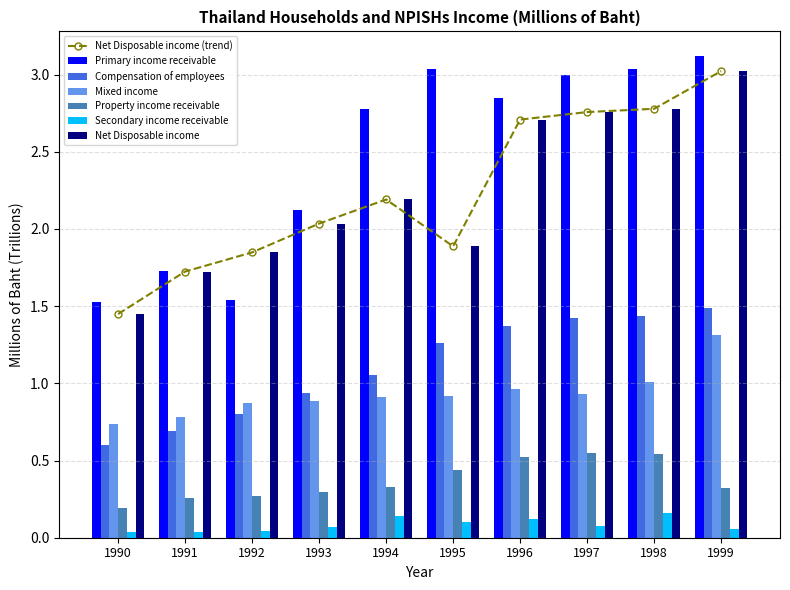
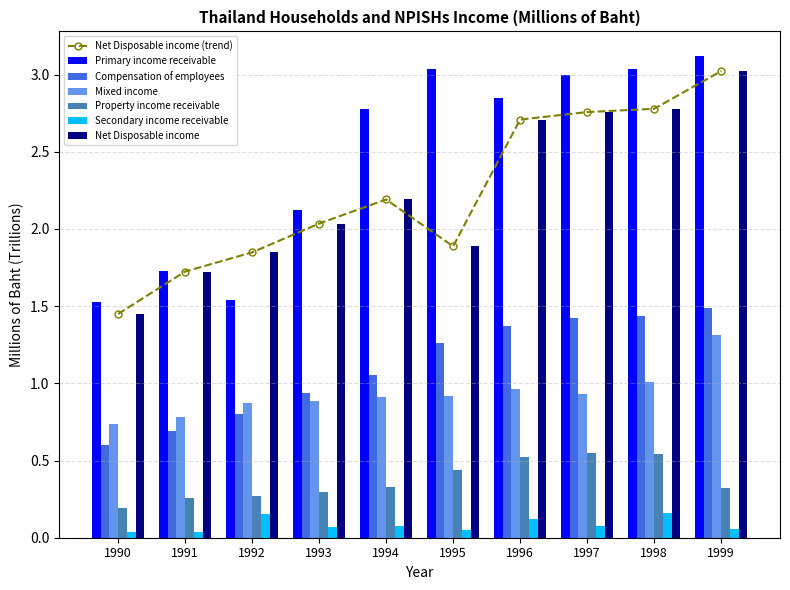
  {
    "Primary income receivable": {
      "1990": 1.53,
      "1991": 1.73,
      "1992": 1.54,
      "1993": 2.12,
      "1994": 2.78,
      "1995": 3.03,
      "1996": 2.85,
      "1997": 3.00,
      "1998": 3.04,
      "1999": 3.12
    },
    "Net Disposable income (trend)": {
      "1990": 1.45,
      "1991": 1.72,
      "1992": 1.85,
      "1993": 2.03,
      "1994": 2.19,
      "1995": 1.89,
      "1996": 2.71,
      "1997": 2.76,
      "1998": 2.78,
      "1999": 3.02
    },
    "Secondary income receivable": {
      "1990": 0.03,
      "1991": 0.04,
-     "1992": 0.05,
+     "1992": 0.15,
      "1993": 0.07,
-     "1994": 0.14,
-     "1995": 0.10,
+     "1994": 0.08,
+     "1995": 0.05,
      "1996": 0.12,
      "1997": 0.08,
      "1998": 0.16,
      "1999": 0.05
    },
    "Net Disposable income": {
      "1990": 1.45,
      "1991": 1.72,
      "1992": 1.85,
      "1993": 2.03,
      "1994": 2.19,
      "1995": 1.89,
      "1996": 2.71,
      "1997": 2.76,
      "1998": 2.78,
      "1999": 3.02
    }
  }
